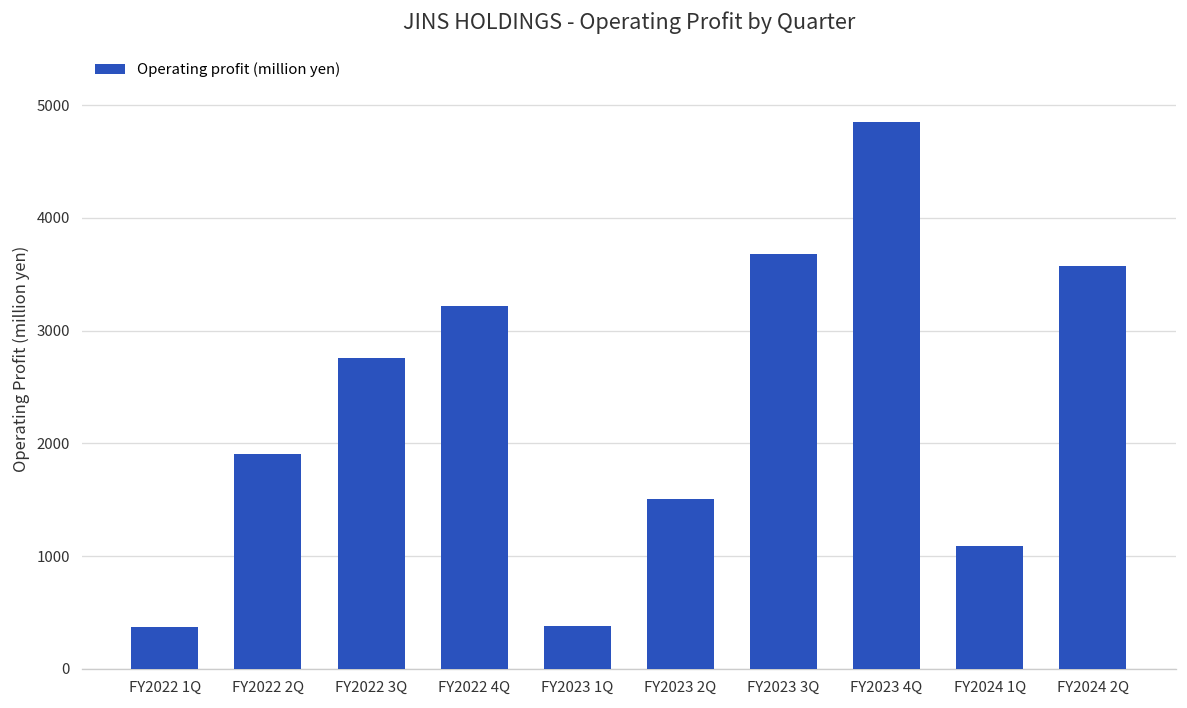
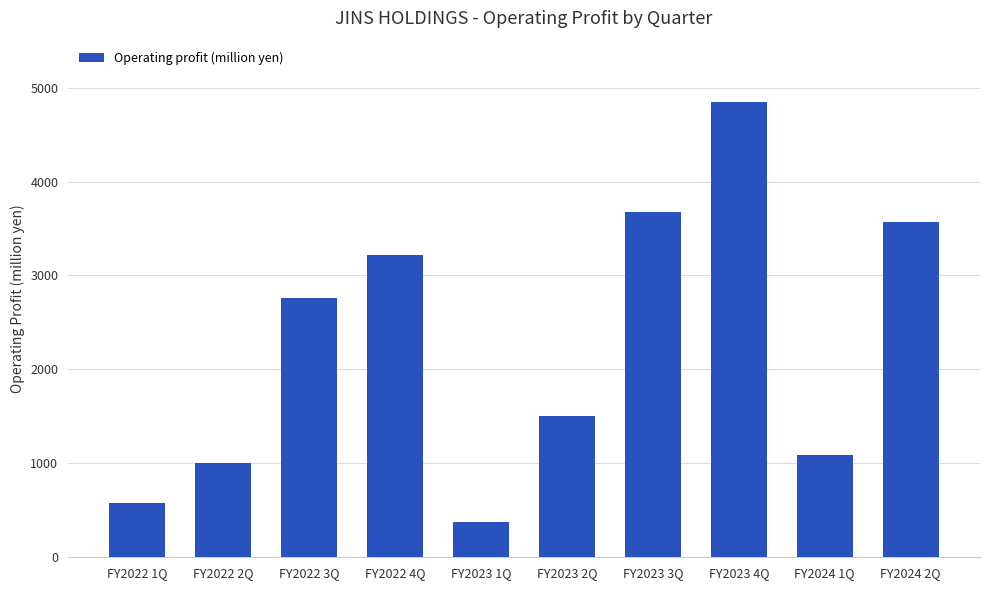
  {
-   "FY2022 1Q": 400,
-   "FY2022 2Q": 1900,
+   "FY2022 1Q": 600,
+   "FY2022 2Q": 1000,
    "FY2022 3Q": 2800,
    "FY2022 4Q": 3200,
    "FY2023 1Q": 400,
    "FY2023 2Q": 1500,
    "FY2023 3Q": 3700,
    "FY2023 4Q": 4800,
    "FY2024 1Q": 1100,
    "FY2024 2Q": 3600
  }
